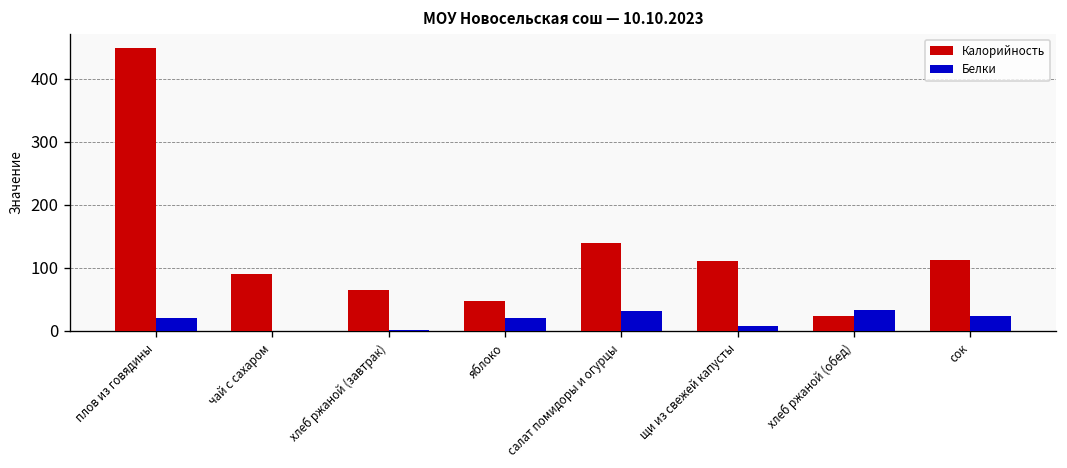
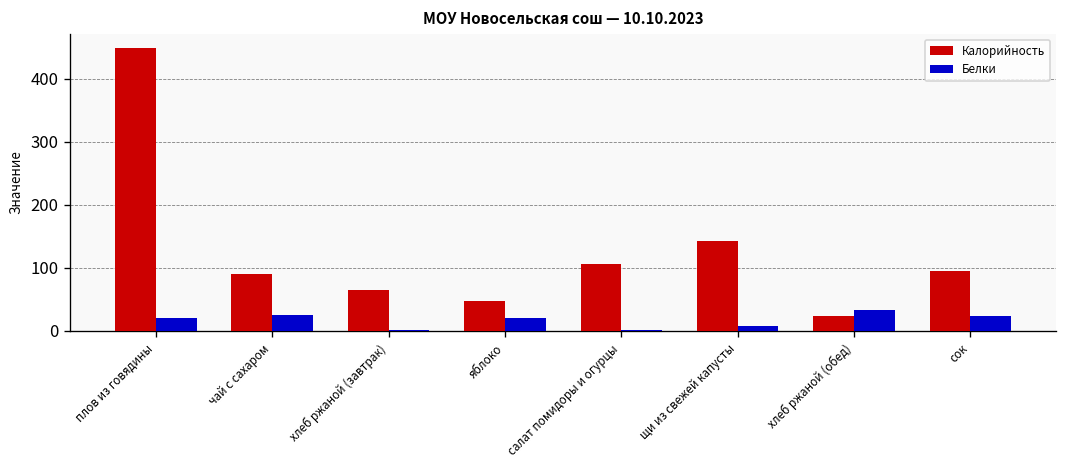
  {
    "Калорийность": {
      "плов из говядины": 450,
      "чай с сахаром": 90,
      "хлеб ржаной (завтрак)": 60,
      "яблоко": 50,
-     "салат помидоры и огурцы": 140,
-     "щи из свежей капусты": 110,
+     "салат помидоры и огурцы": 110,
+     "щи из свежей капусты": 140,
      "хлеб ржаной (обед)": 20,
-     "сок": 110
+     "сок": 90
    },
    "Белки": {
      "плов из говядины": 20,
-     "чай с сахаром": 0,
+     "чай с сахаром": 30,
      "яблоко": 20,
-     "салат помидоры и огурцы": 30,
+     "салат помидоры и огурцы": 0,
      "щи из свежей капусты": 10,
      "хлеб ржаной (обед)": 30,
      "сок": 20
    }
  }
